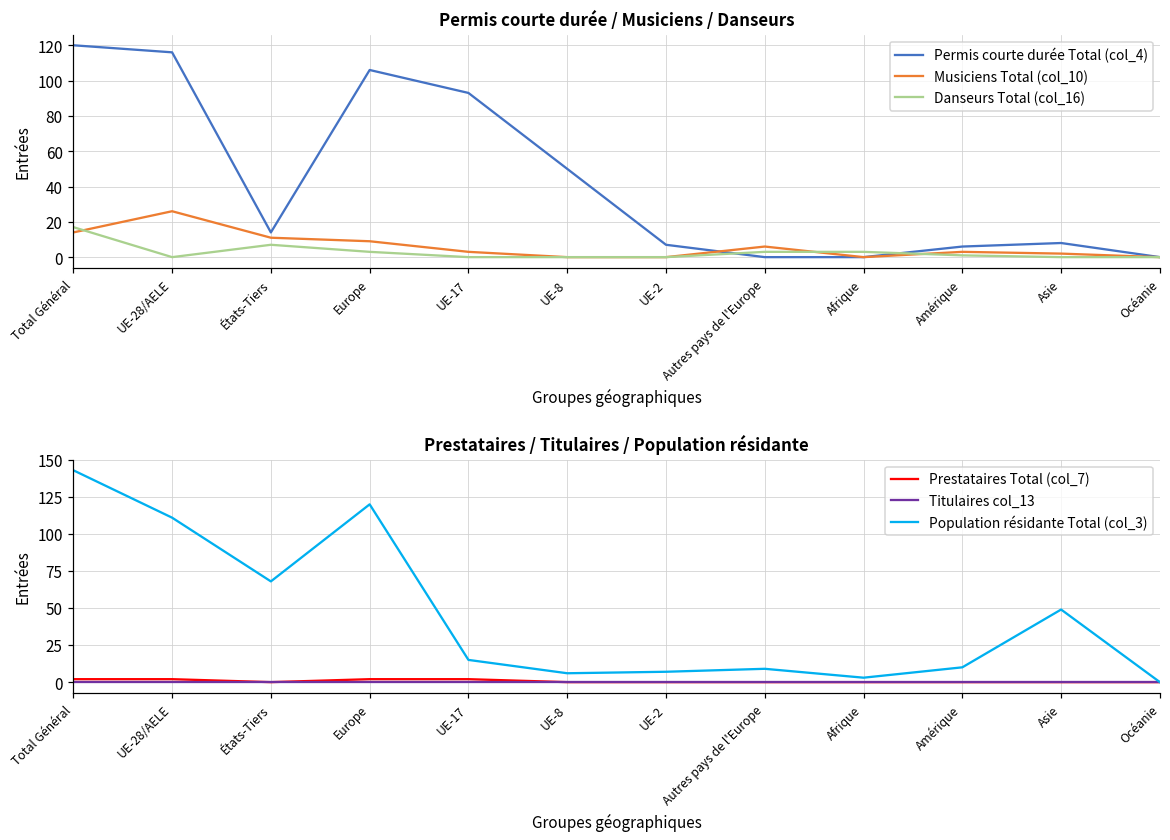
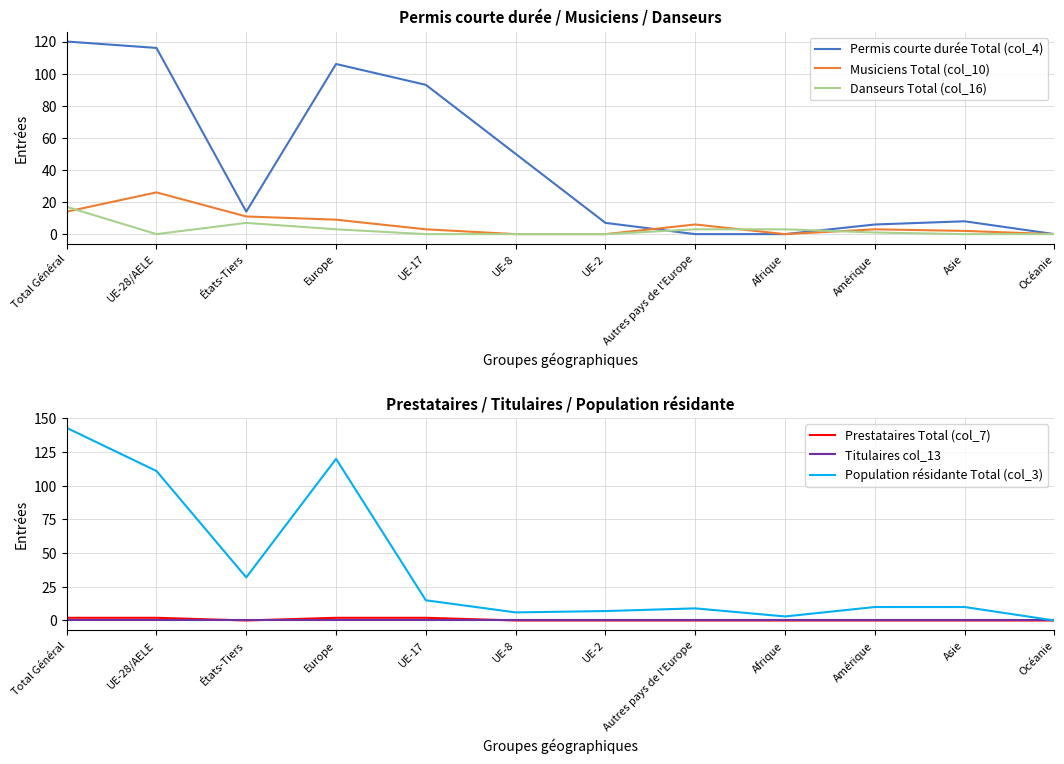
  {
    "Permis courte durée / Musiciens / Danseurs": {
      "Permis courte durée Total (col_4)": {
        "Total Général": 120,
        "UE-28/AELE": 116,
        "États-Tiers": 14,
        "Europe": 106,
        "UE-17": 93,
        "UE-8": 50,
        "UE-2": 7,
        "Autres pays de l'Europe": 0,
        "Amérique": 6,
        "Asie": 8
      },
      "Musiciens Total (col_10)": {
        "Total Général": 14,
        "UE-28/AELE": 26,
        "États-Tiers": 11,
        "Europe": 9,
        "UE-17": 3,
        "Autres pays de l'Europe": 6,
        "Amérique": 3,
        "Asie": 2
      },
      "Danseurs Total (col_16)": {
        "Total Général": 17,
        "UE-28/AELE": 0,
        "États-Tiers": 7,
        "Europe": 3,
        "UE-17": 0,
        "Autres pays de l'Europe": 3,
        "Afrique": 3,
        "Amérique": 1,
        "Asie": 0
      }
    },
    "Prestataires / Titulaires / Population résidante": {
      "Prestataires Total (col_7)": {
        "Total Général": 2,
        "UE-28/AELE": 2,
        "Europe": 2,
        "UE-17": 2
      },
      "Titulaires col_13": {
        "Total Général": 0,
        "UE-28/AELE": 0,
        "Europe": 0,
        "UE-17": 0
      },
      "Population résidante Total (col_3)": {
        "Total Général": 143,
        "UE-28/AELE": 111,
-       "États-Tiers": 68,
+       "États-Tiers": 32,
        "Europe": 120,
        "UE-17": 15,
        "UE-8": 6,
        "UE-2": 7,
        "Autres pays de l'Europe": 9,
        "Afrique": 3,
        "Amérique": 10,
-       "Asie": 49
+       "Asie": 10
      }
    }
  }
